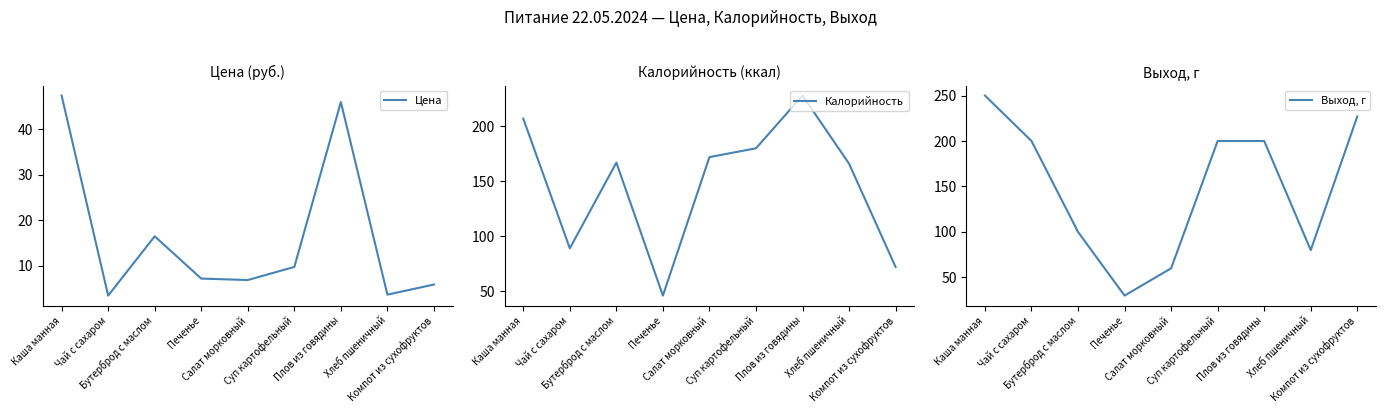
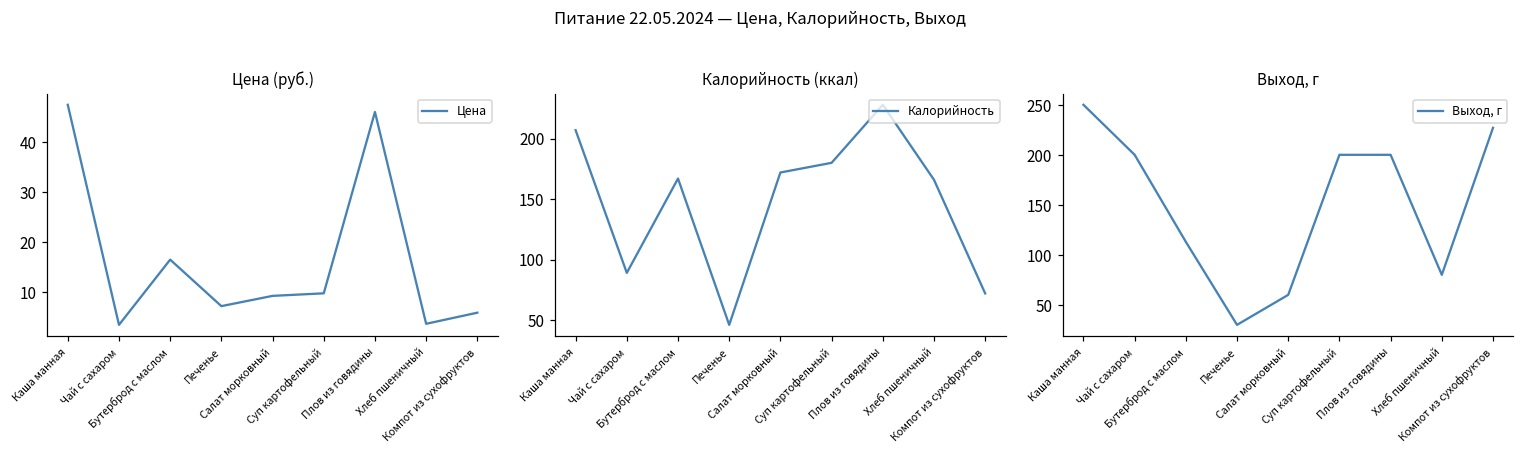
  {
    "Цена (руб.)": {
      "Каша манная": 47,
      "Чай с сахаром": 3,
      "Бутерброд с маслом": 17,
      "Печенье": 7,
-     "Салат морковный": 7,
+     "Салат морковный": 9,
      "Суп картофельный": 10,
      "Плов из говядины": 46,
      "Хлеб пшеничный": 4,
      "Компот из сухофруктов": 6
    },
    "Калорийность (ккал)": {
      "Каша манная": 207,
      "Чай с сахаром": 89,
      "Бутерброд с маслом": 167,
      "Печенье": 46,
      "Салат морковный": 172,
      "Суп картофельный": 180,
      "Хлеб пшеничный": 166,
      "Компот из сухофруктов": 72
    },
    "Выход, г": {
      "Каша манная": 250,
      "Чай с сахаром": 200,
-     "Бутерброд с маслом": 100,
+     "Бутерброд с маслом": 110,
      "Печенье": 30,
      "Салат морковный": 60,
      "Суп картофельный": 200,
      "Плов из говядины": 200,
      "Хлеб пшеничный": 80,
      "Компот из сухофруктов": 230
    }
  }
